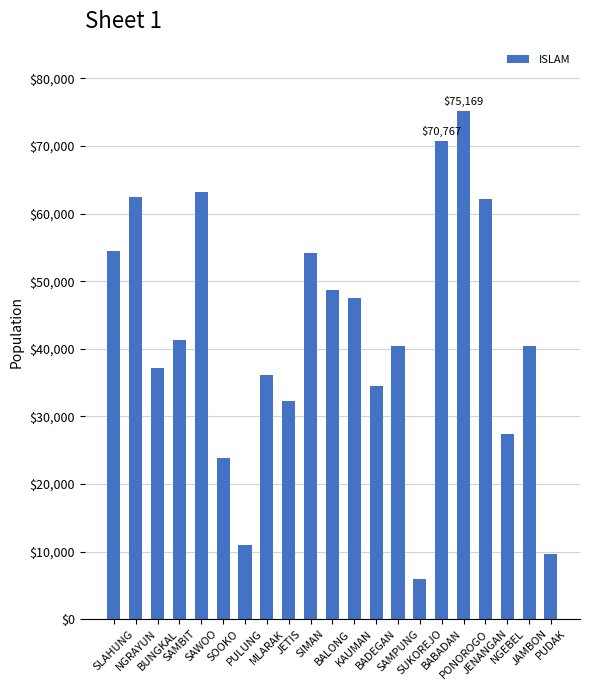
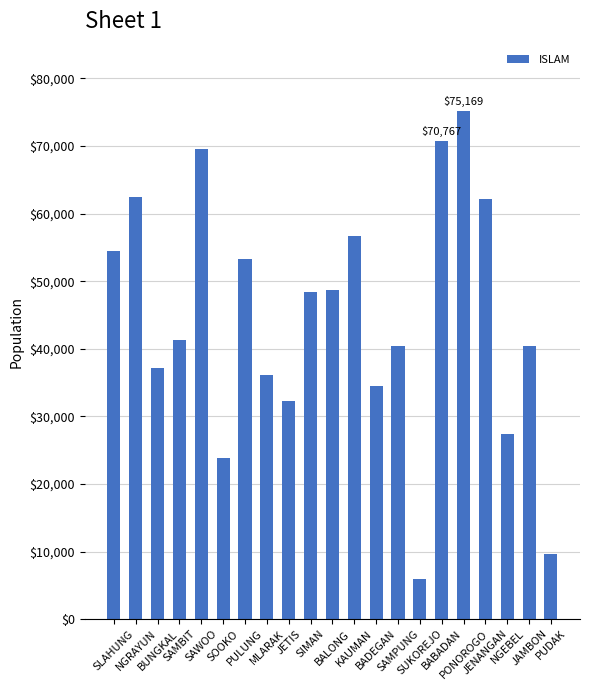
  {
    "SLAHUNG": "$54,000",
    "NGRAYUN": "$62,000",
    "BUNGKAL": "$37,000",
    "SAMBIT": "$41,000",
-   "SAWOO": "$63,000",
+   "SAWOO": "$70,000",
    "SOOKO": "$24,000",
-   "PULUNG": "$11,000",
+   "PULUNG": "$53,000",
    "MLARAK": "$36,000",
    "JETIS": "$32,000",
-   "SIMAN": "$54,000",
+   "SIMAN": "$48,000",
    "BALONG": "$49,000",
-   "KAUMAN": "$48,000",
+   "KAUMAN": "$57,000",
    "BADEGAN": "$35,000",
    "SAMPUNG": "$40,000",
    "SUKOREJO": "$6,000",
    "JENANGAN": "$62,000",
    "NGEBEL": "$27,000",
    "JAMBON": "$40,000",
    "PUDAK": "$10,000"
  }
